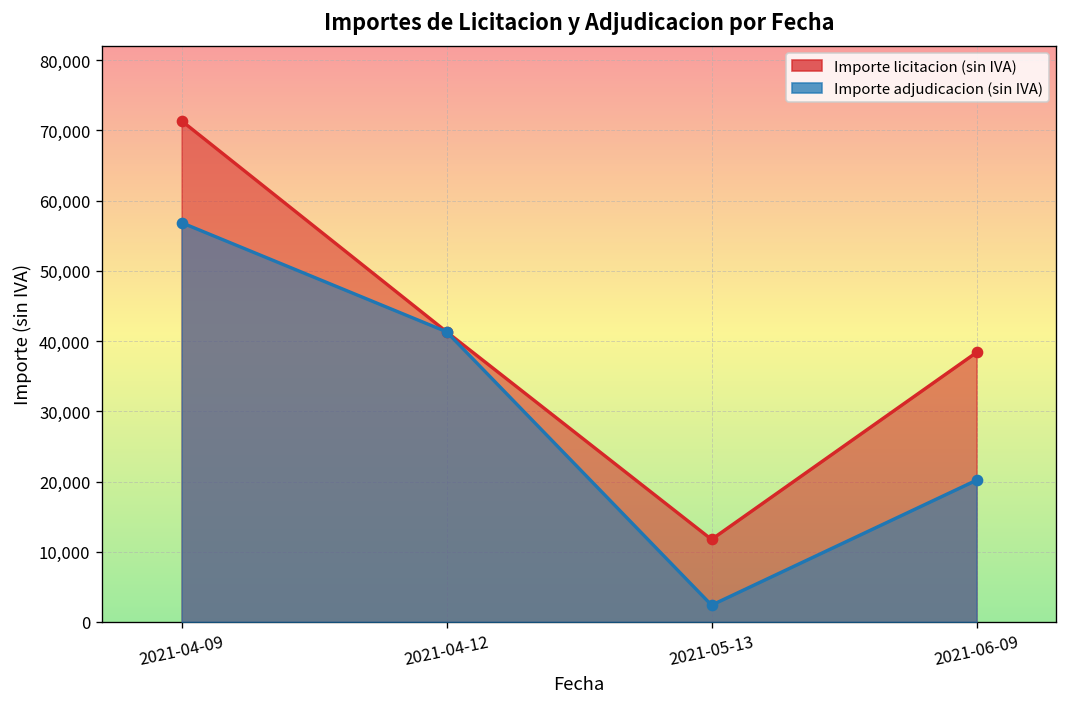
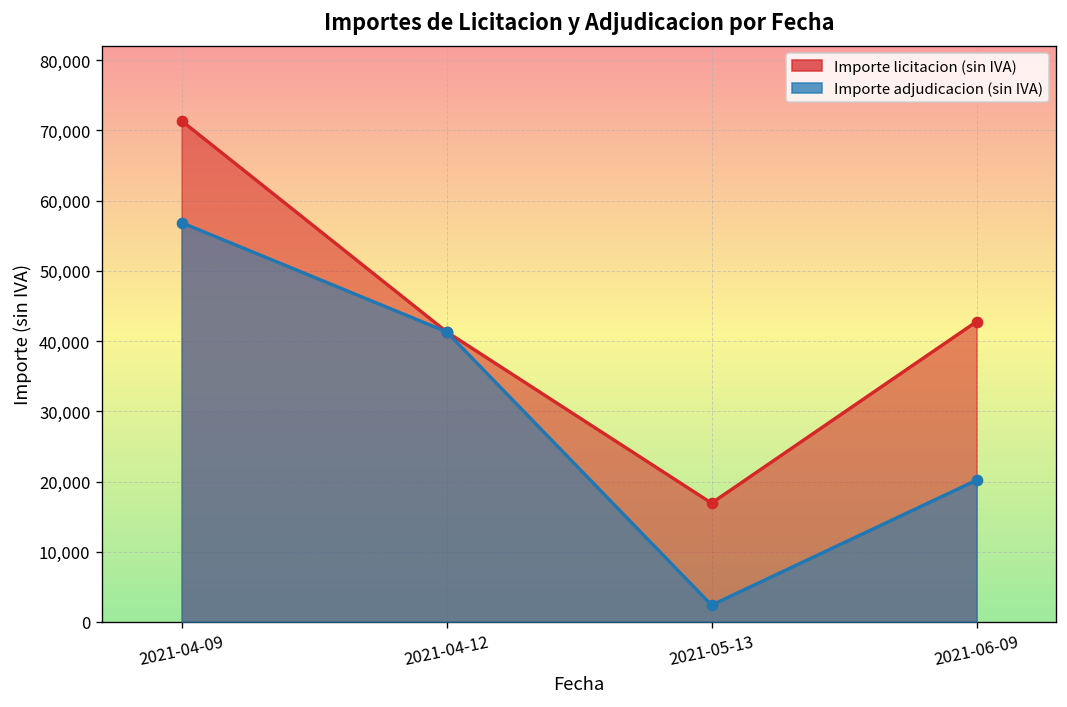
  {
    "Importe licitacion (sin IVA)": {
      "2021-04-09": "71,000",
-     "2021-05-13": "12,000",
-     "2021-06-09": "38,000"
+     "2021-05-13": "17,000",
+     "2021-06-09": "43,000"
    },
    "Importe adjudicacion (sin IVA)": {
      "2021-04-09": "57,000",
      "2021-05-13": "2,000",
      "2021-06-09": "20,000"
    }
  }
